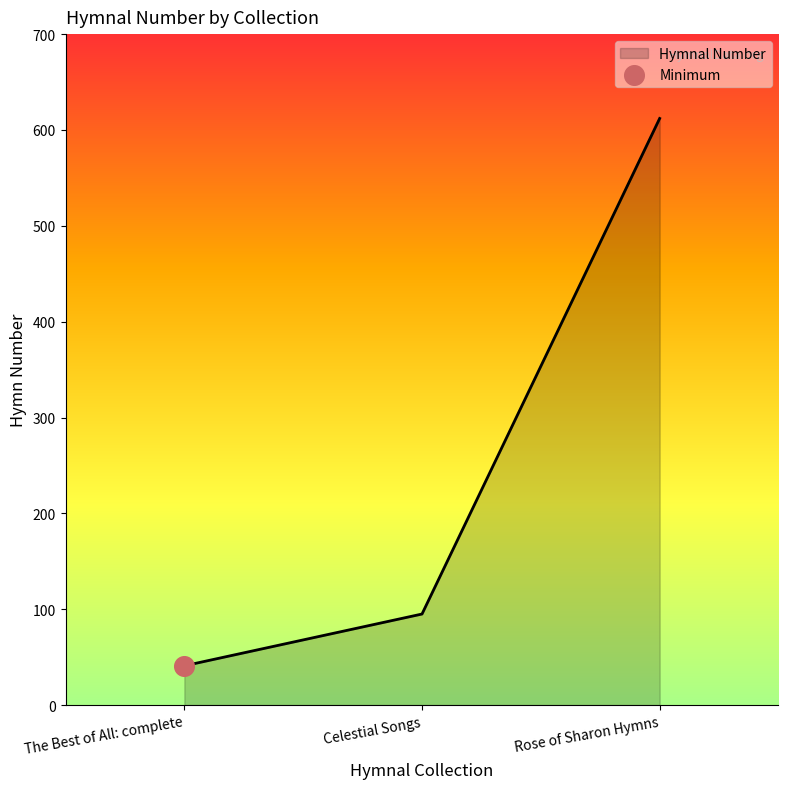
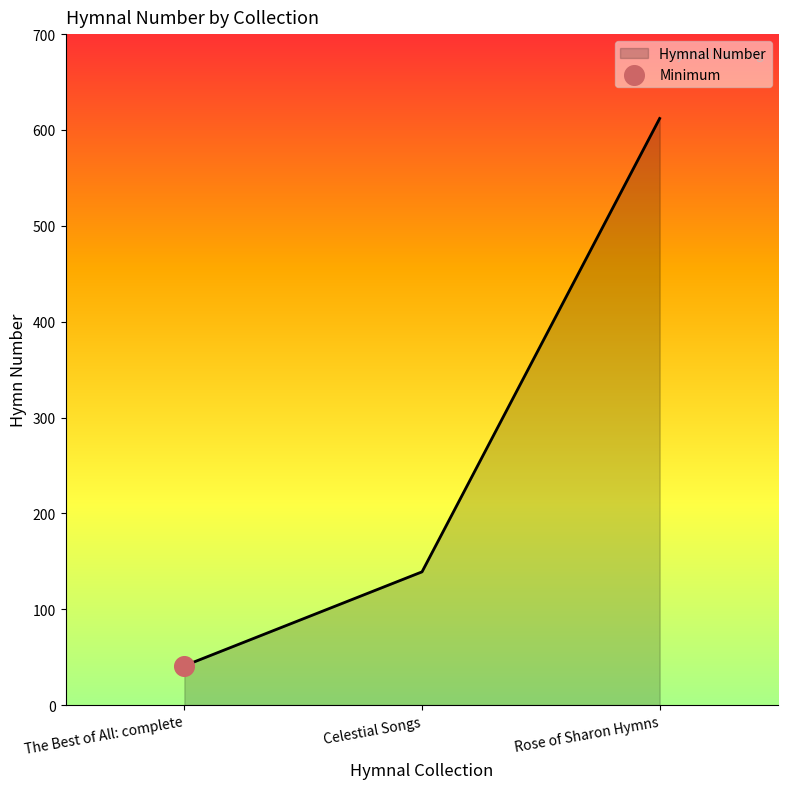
  {
    "Hymnal Number": {
-     "Celestial Songs": 100,
+     "Celestial Songs": 140,
      "Rose of Sharon Hymns": 610
    }
  }
